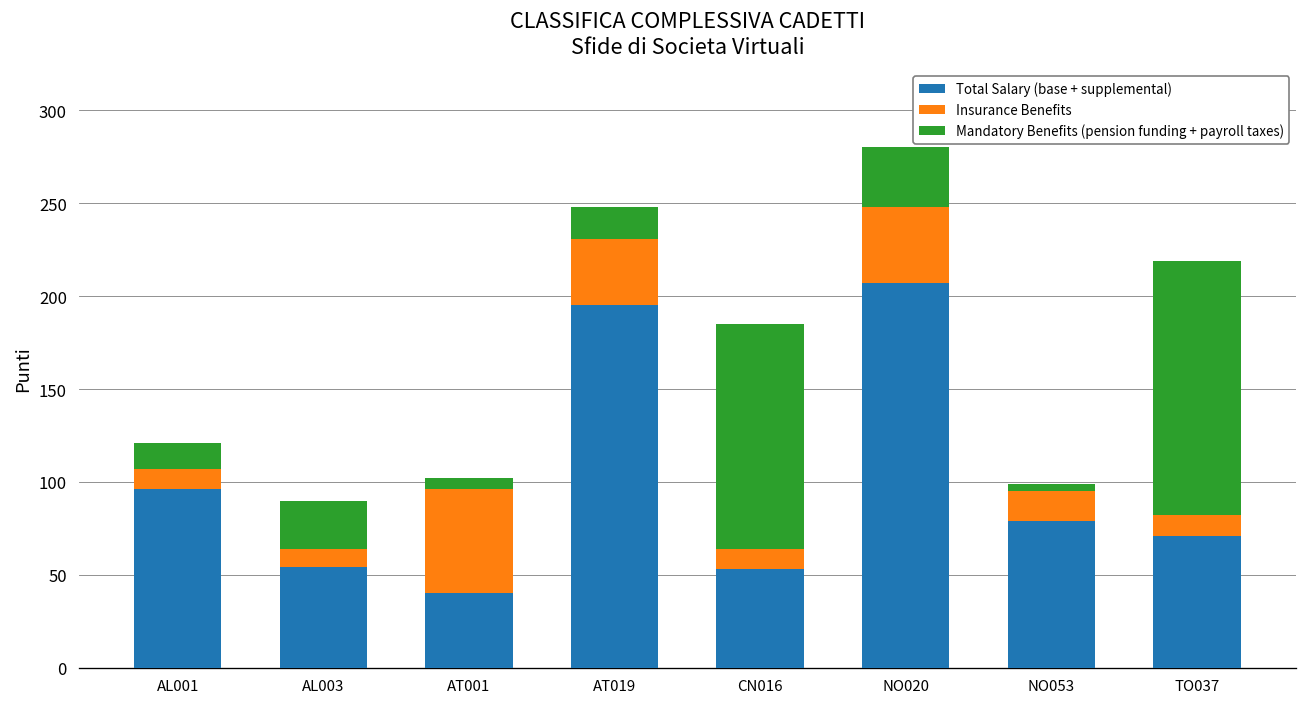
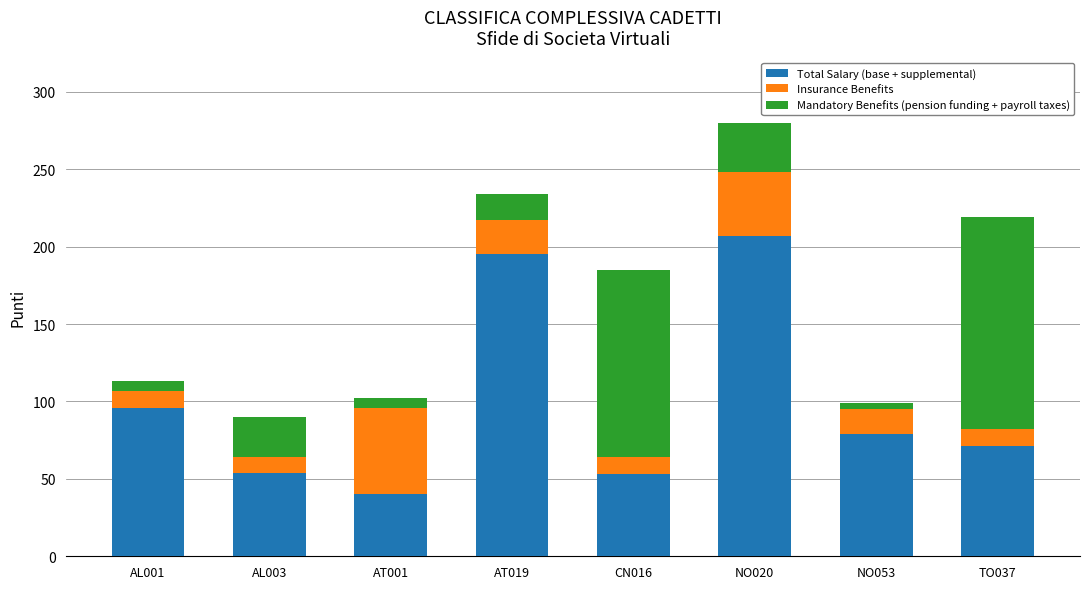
  {
    "Total Salary (base + supplemental)": {
      "AL001": 96,
      "AL003": 54,
      "AT001": 40,
      "AT019": 195,
      "CN016": 53,
      "NO020": 207,
      "NO053": 79,
      "TO037": 71
    },
    "Insurance Benefits": {
      "AL001": 11,
      "AL003": 10,
      "AT001": 56,
-     "AT019": 36,
+     "AT019": 22,
      "CN016": 11,
      "NO020": 41,
      "NO053": 16,
      "TO037": 11
    },
    "Mandatory Benefits (pension funding + payroll taxes)": {
-     "AL001": 14,
+     "AL001": 6,
      "AL003": 26,
      "AT001": 6,
      "AT019": 17,
      "CN016": 121,
      "NO020": 32,
      "NO053": 4,
      "TO037": 137
    }
  }
